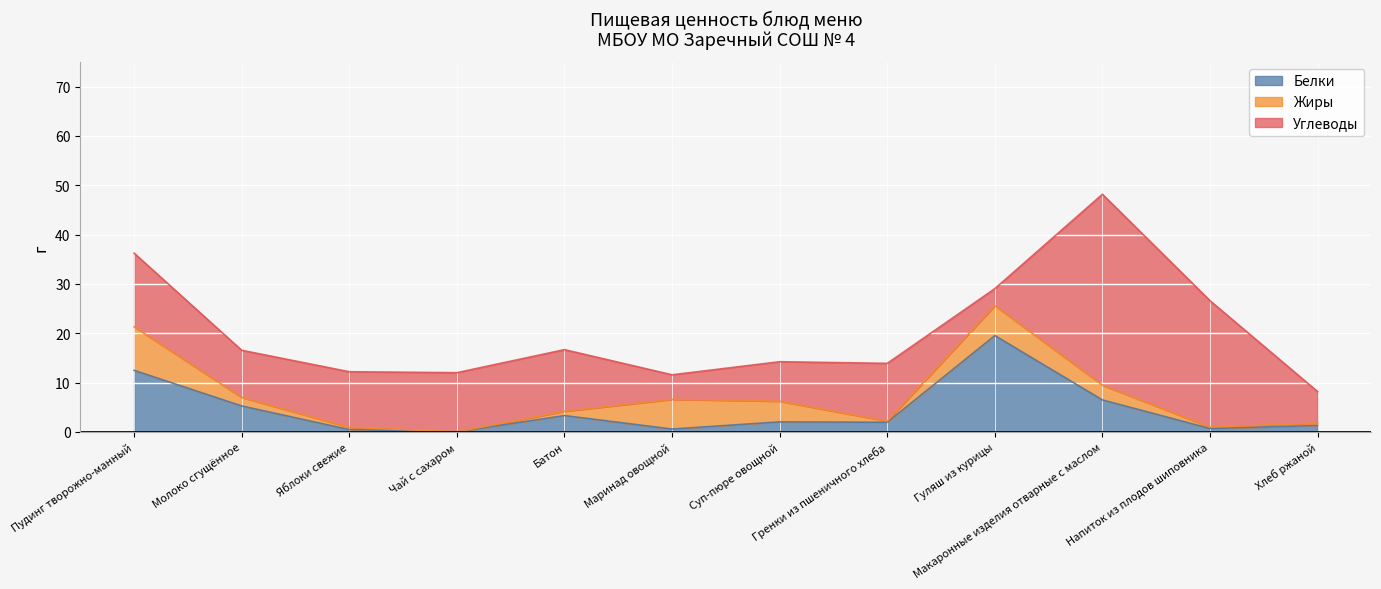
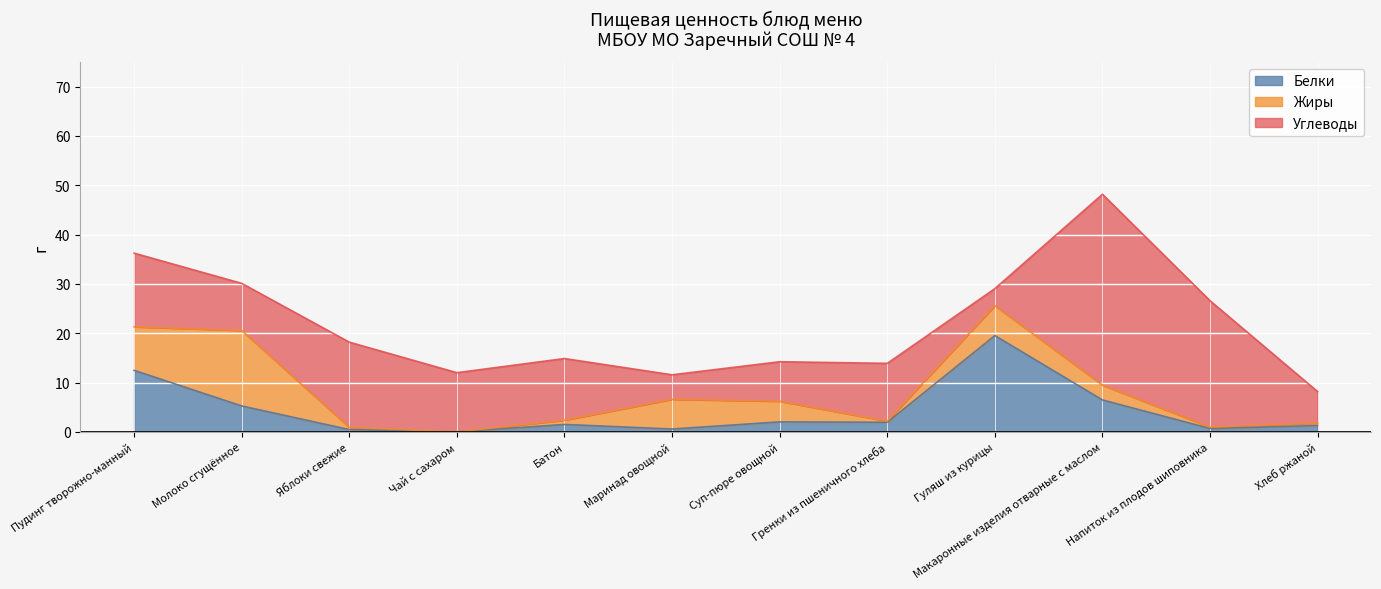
  {
    "Белки": {
      "Пудинг творожно-манный": 12,
      "Молоко сгущённое": 5,
-     "Батон": 3,
+     "Батон": 2,
      "Маринад овощной": 1,
      "Суп-пюре овощной": 2,
      "Гуляш из курицы": 20,
      "Макаронные изделия отварные с маслом": 6
    },
    "Жиры": {
      "Пудинг творожно-манный": 9,
-     "Молоко сгущённое": 2,
+     "Молоко сгущённое": 15,
      "Батон": 1,
      "Маринад овощной": 6,
      "Суп-пюре овощной": 4,
      "Гуляш из курицы": 6,
      "Макаронные изделия отварные с маслом": 3
    },
    "Углеводы": {
      "Пудинг творожно-манный": 15,
      "Молоко сгущённое": 10,
-     "Яблоки свежие": 11,
+     "Яблоки свежие": 17,
      "Чай с сахаром": 12,
      "Батон": 13,
      "Маринад овощной": 5,
      "Суп-пюре овощной": 8,
      "Гренки из пшеничного хлеба": 12,
      "Гуляш из курицы": 3,
      "Макаронные изделия отварные с маслом": 39,
      "Напиток из плодов шиповника": 26,
      "Хлеб ржаной": 6
    }
  }
